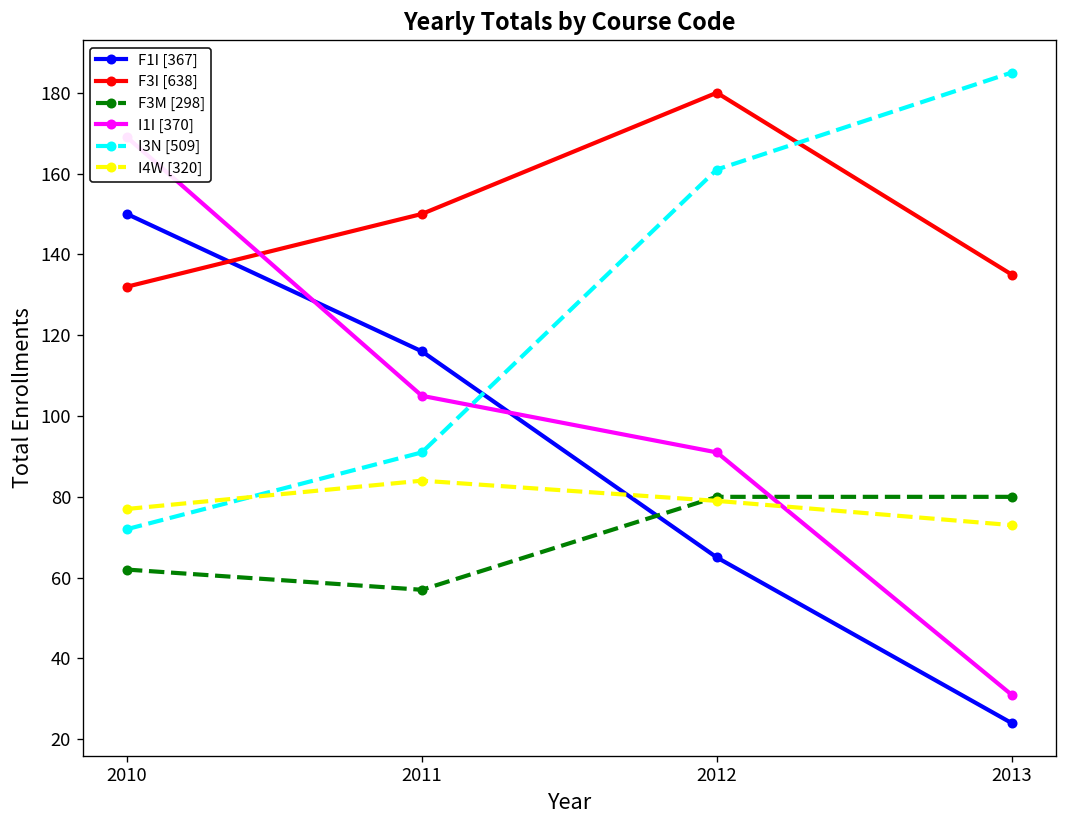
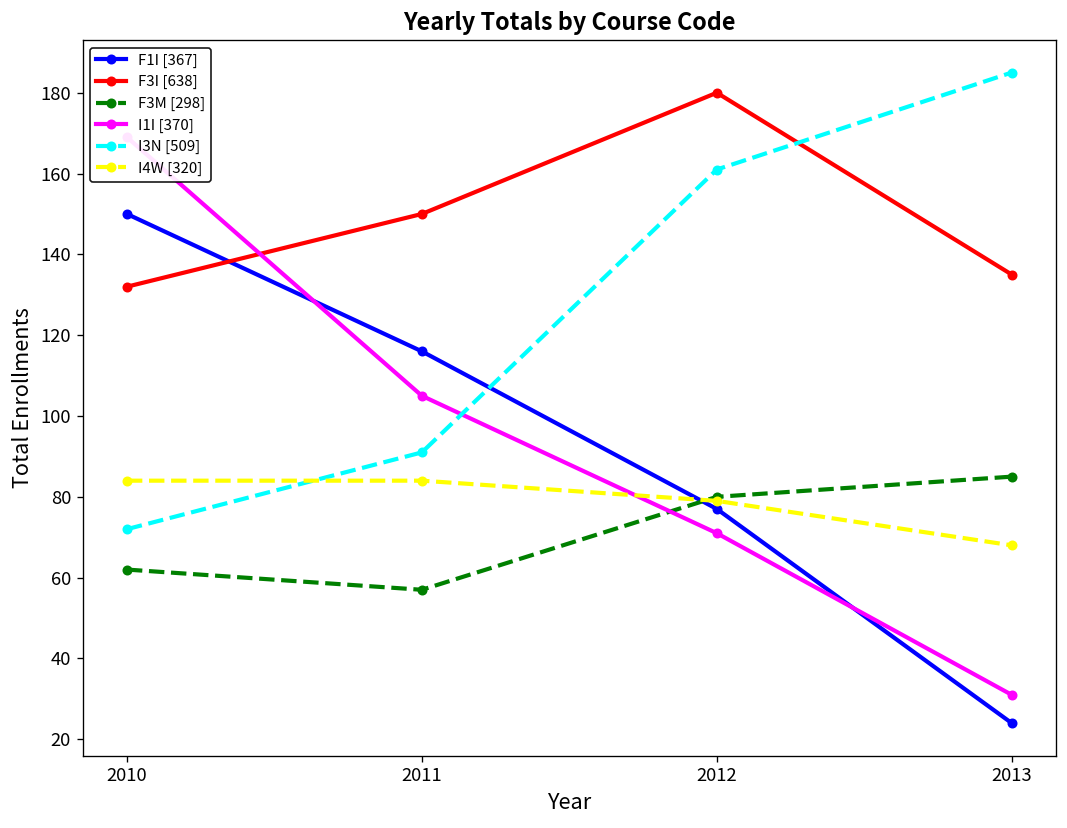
  {
    "F1I [367]": {
      "2010": 150,
      "2011": 116,
-     "2012": 65,
+     "2012": 77,
      "2013": 24
    },
    "F3I [638]": {
      "2010": 132,
      "2011": 150,
      "2012": 180,
      "2013": 135
    },
    "F3M [298]": {
      "2010": 62,
      "2011": 57,
      "2012": 80,
-     "2013": 80
+     "2013": 85
    },
    "I1I [370]": {
      "2011": 105,
-     "2012": 91,
+     "2012": 71,
      "2013": 31
    },
    "I3N [509]": {
      "2010": 72,
      "2011": 91,
      "2012": 161,
      "2013": 185
    },
    "I4W [320]": {
-     "2010": 77,
+     "2010": 84,
      "2011": 84,
      "2012": 79,
-     "2013": 73
+     "2013": 68
    }
  }
